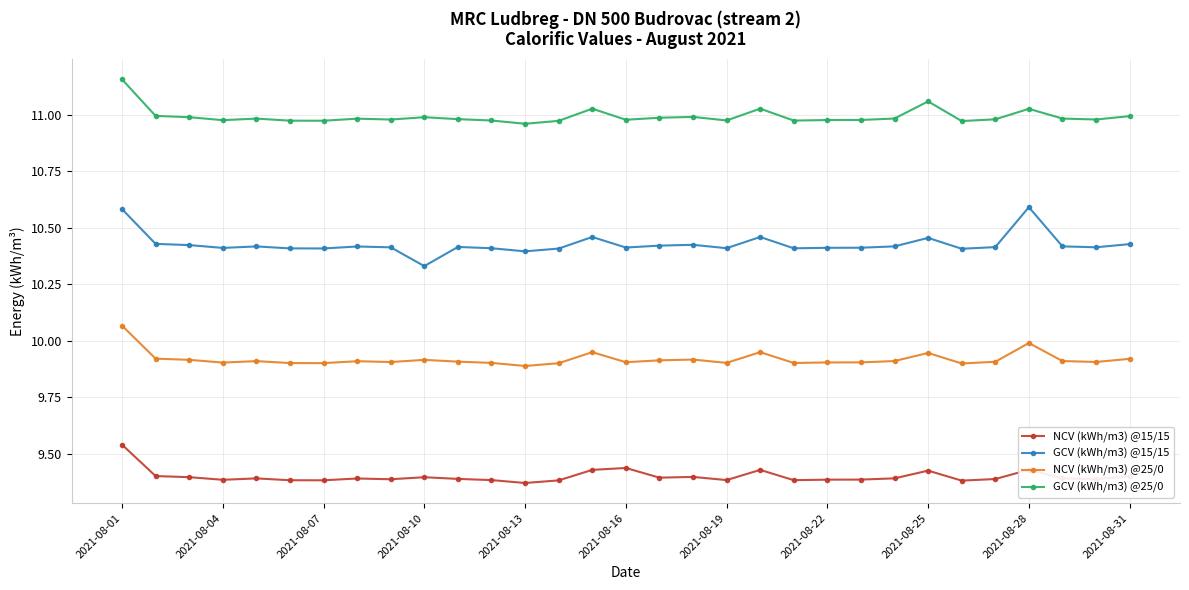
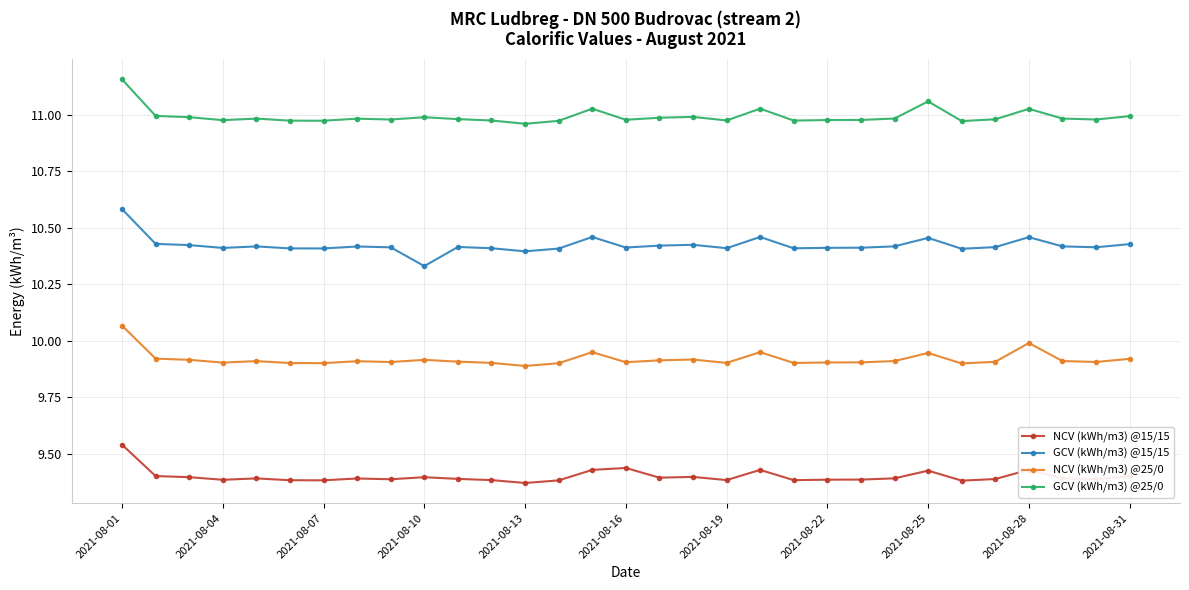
  {
    "NCV (kWh/m3) @15/15": {
      "2021-08-01": 9.54,
      "2021-08-04": 9.39,
      "2021-08-07": 9.38,
      "2021-08-10": 9.40,
      "2021-08-13": 9.37,
      "2021-08-16": 9.44,
      "2021-08-19": 9.38,
      "2021-08-22": 9.39,
      "2021-08-25": 9.43
    },
    "GCV (kWh/m3) @15/15": {
      "2021-08-01": 10.58,
      "2021-08-04": 10.41,
      "2021-08-07": 10.41,
      "2021-08-10": 10.33,
      "2021-08-13": 10.40,
      "2021-08-16": 10.41,
      "2021-08-19": 10.41,
      "2021-08-22": 10.41,
      "2021-08-25": 10.45,
-     "2021-08-28": 10.59,
+     "2021-08-28": 10.46,
      "2021-08-31": 10.43
    },
    "NCV (kWh/m3) @25/0": {
      "2021-08-01": 10.07,
      "2021-08-04": 9.90,
      "2021-08-07": 9.90,
      "2021-08-10": 9.92,
      "2021-08-13": 9.89,
      "2021-08-16": 9.91,
      "2021-08-19": 9.90,
      "2021-08-22": 9.90,
      "2021-08-25": 9.95,
      "2021-08-28": 9.99,
      "2021-08-31": 9.92
    },
    "GCV (kWh/m3) @25/0": {
      "2021-08-01": 11.16,
      "2021-08-04": 10.98,
      "2021-08-07": 10.97,
      "2021-08-10": 10.99,
      "2021-08-13": 10.96,
      "2021-08-16": 10.98,
      "2021-08-19": 10.97,
      "2021-08-22": 10.98,
      "2021-08-25": 11.06,
      "2021-08-28": 11.03,
      "2021-08-31": 10.99
    }
  }
